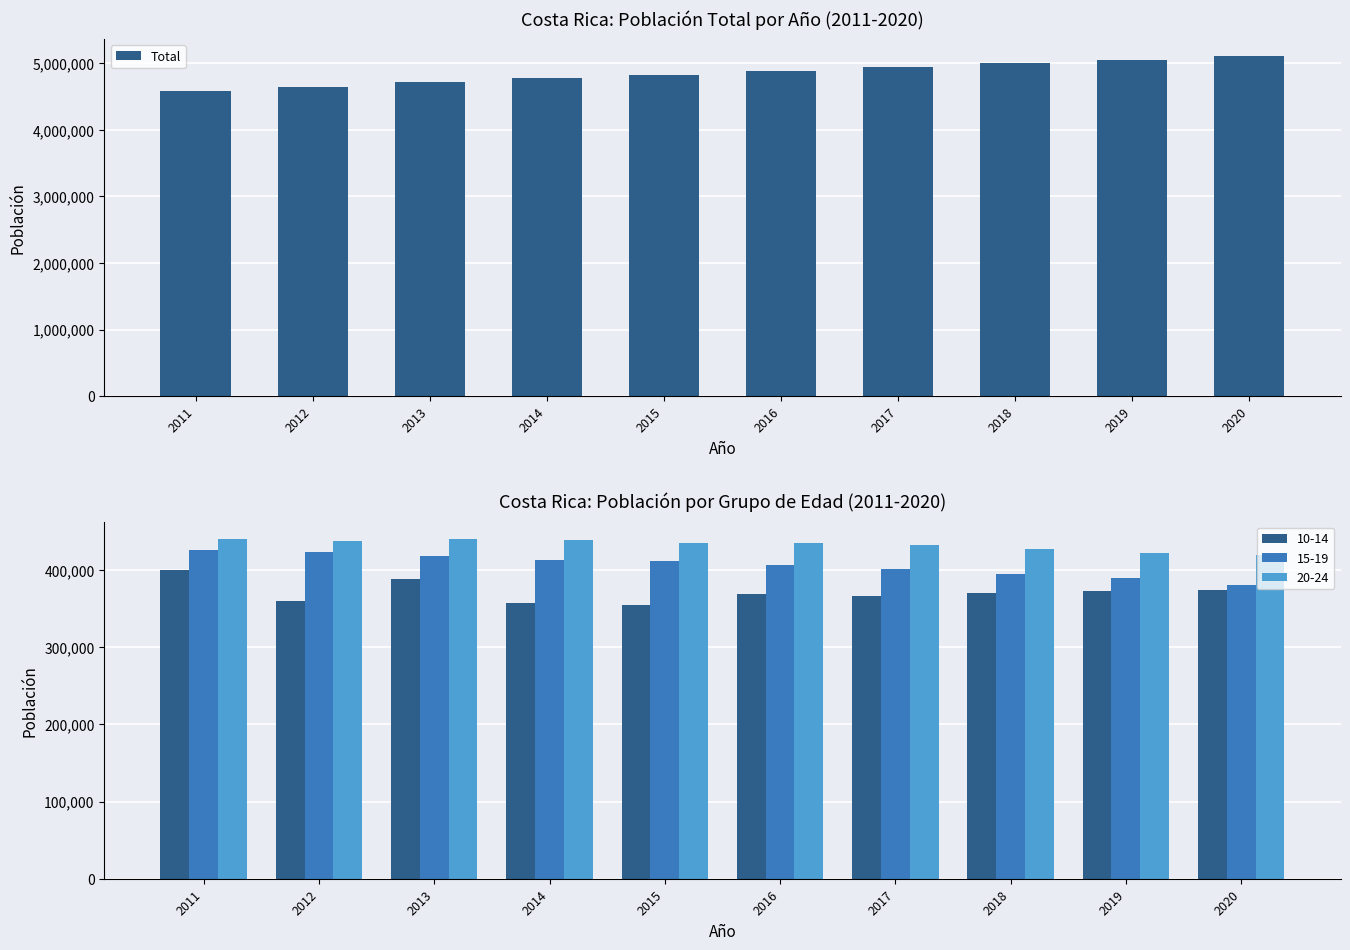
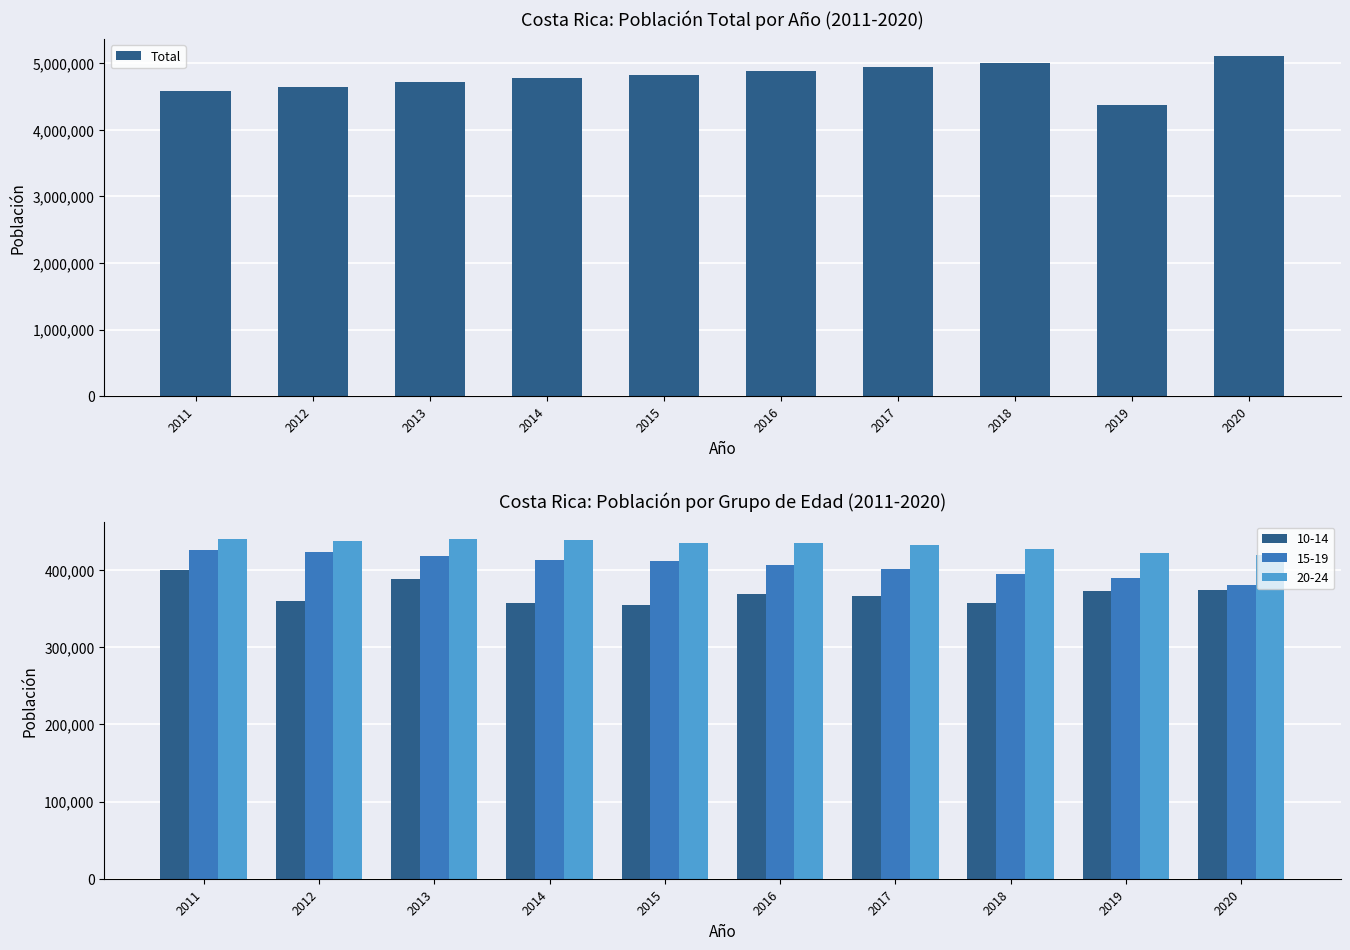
  {
    "Costa Rica: Población Total por Año (2011-2020)": {
      "2011": "4,600,000",
      "2012": "4,700,000",
      "2013": "4,700,000",
      "2014": "4,800,000",
      "2015": "4,800,000",
      "2016": "4,900,000",
      "2017": "4,900,000",
      "2018": "5,000,000",
-     "2019": "5,100,000",
+     "2019": "4,400,000",
      "2020": "5,100,000"
    },
    "Costa Rica: Población por Grupo de Edad (2011-2020)": {
      "10-14": {
        "2011": "400,000",
        "2012": "360,000",
        "2013": "390,000",
        "2014": "360,000",
        "2015": "350,000",
        "2016": "370,000",
        "2017": "370,000",
-       "2018": "370,000",
+       "2018": "360,000",
        "2019": "370,000",
        "2020": "370,000"
      }
    }
  }
